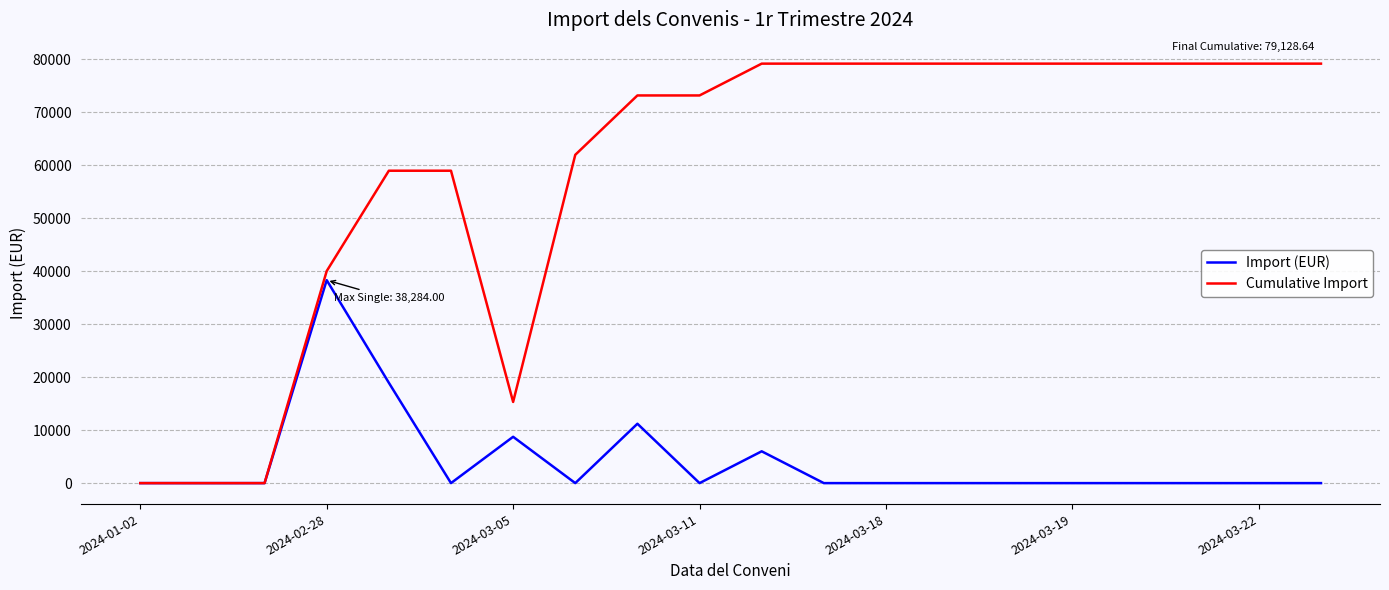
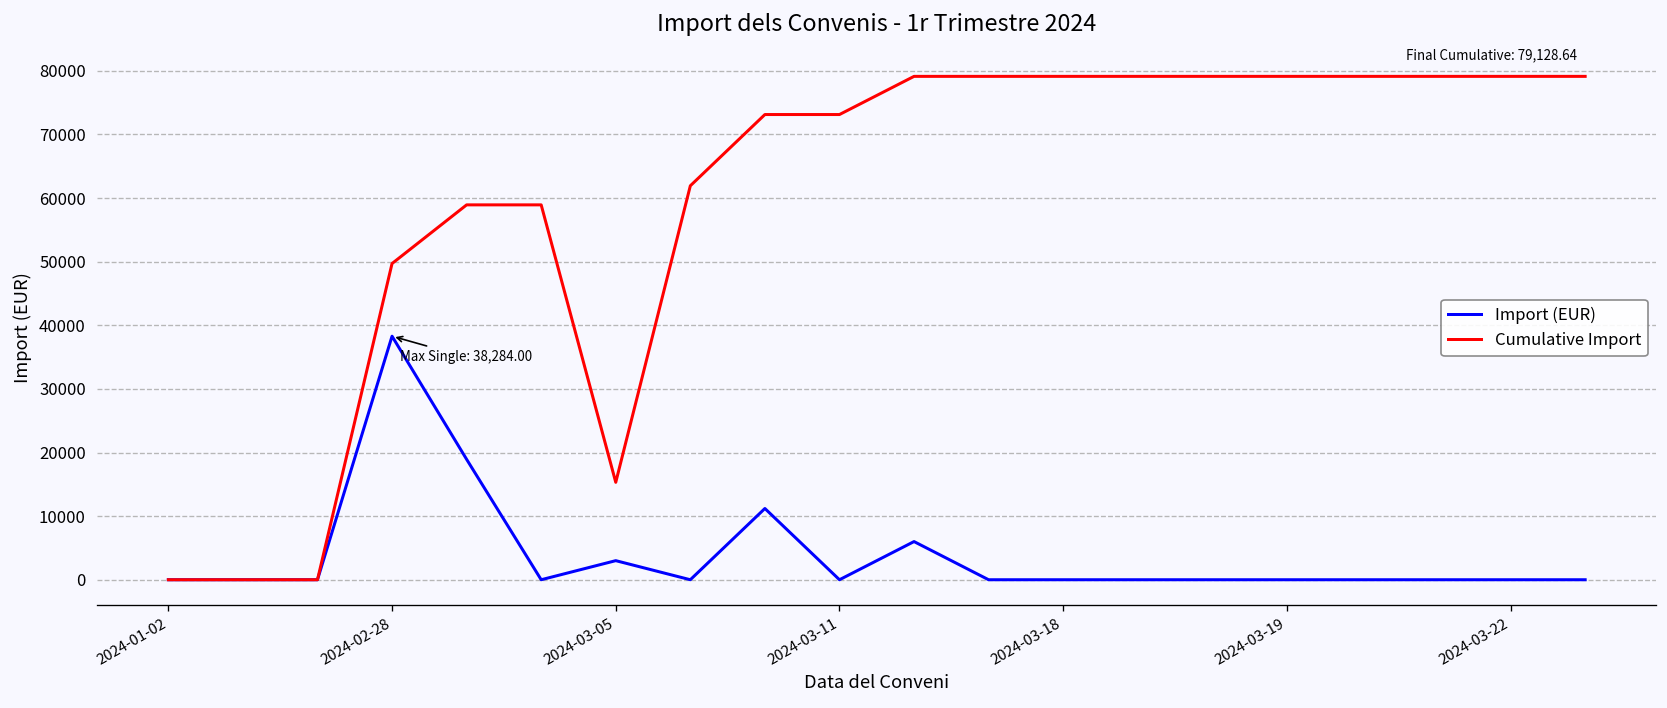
  {
    "Import (EUR)": {
-     "2024-03-05": 9000,
+     "2024-03-05": 3000,
      "2024-03-18": 0
    },
    "Cumulative Import": {
-     "2024-02-28": 40000,
+     "2024-02-28": 50000,
      "2024-03-05": 15000,
      "2024-03-18": 79000
    }
  }
